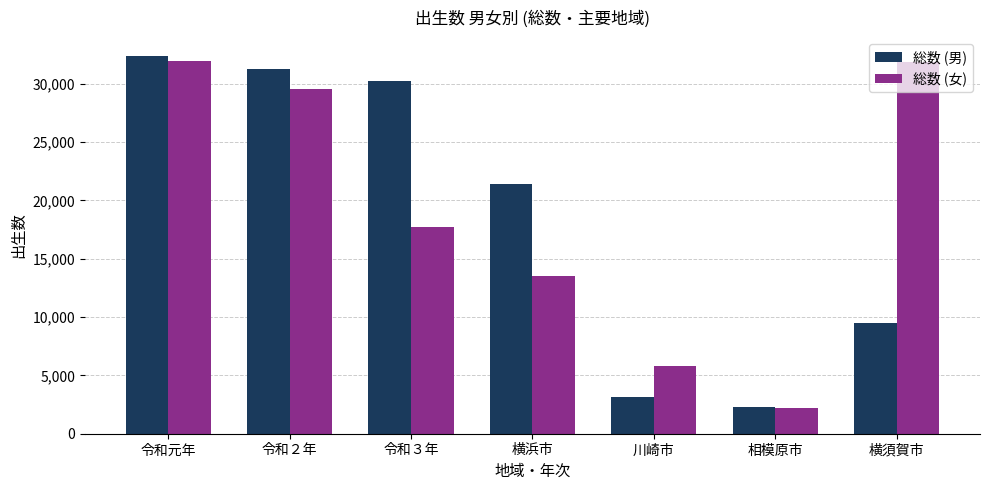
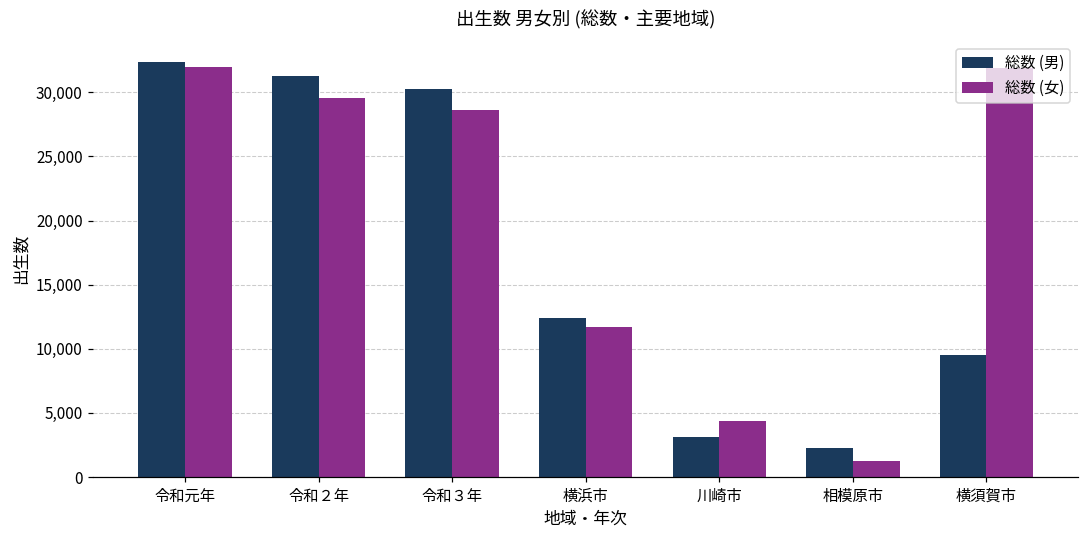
  {
    "総数 (男)": {
      "令和元年": "32,400",
      "令和２年": "31,300",
      "令和３年": "30,200",
-     "横浜市": "21,400",
+     "横浜市": "12,400",
      "川崎市": "3,100",
      "相模原市": "2,300",
      "横須賀市": "9,500"
    },
    "総数 (女)": {
      "令和元年": "32,000",
      "令和２年": "29,600",
-     "令和３年": "17,700",
-     "横浜市": "13,500",
-     "川崎市": "5,800",
-     "相模原市": "2,200"
+     "令和３年": "28,600",
+     "横浜市": "11,700",
+     "川崎市": "4,400",
+     "相模原市": "1,300"
    }
  }
